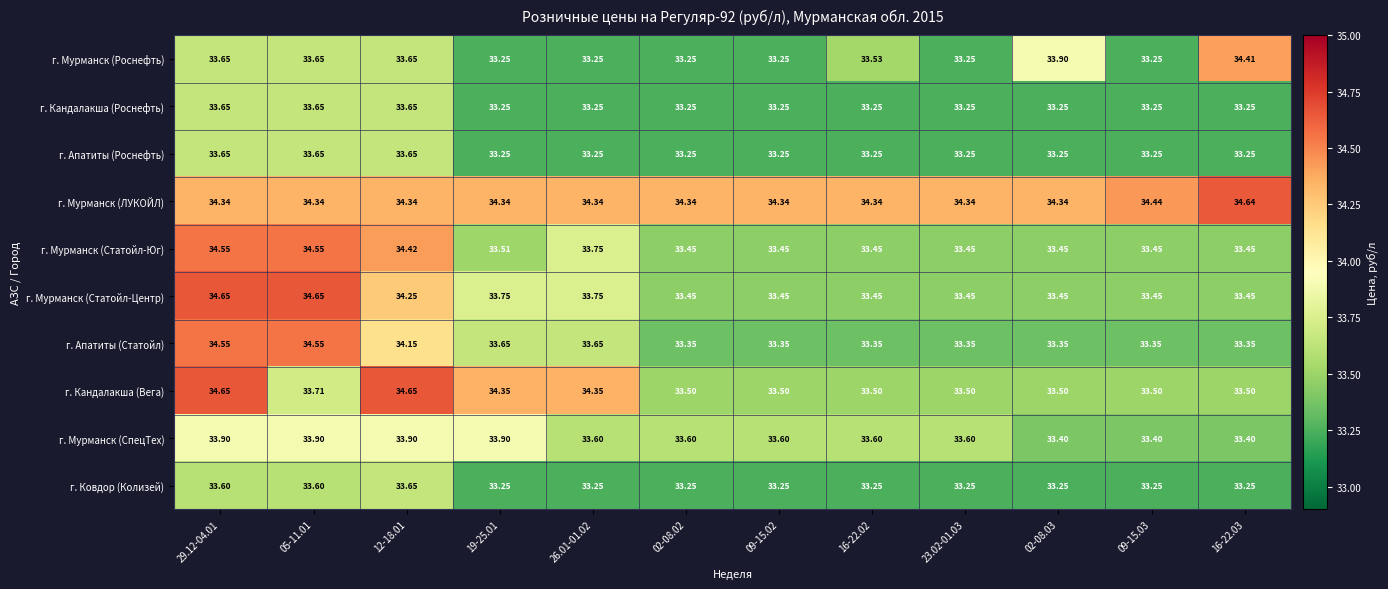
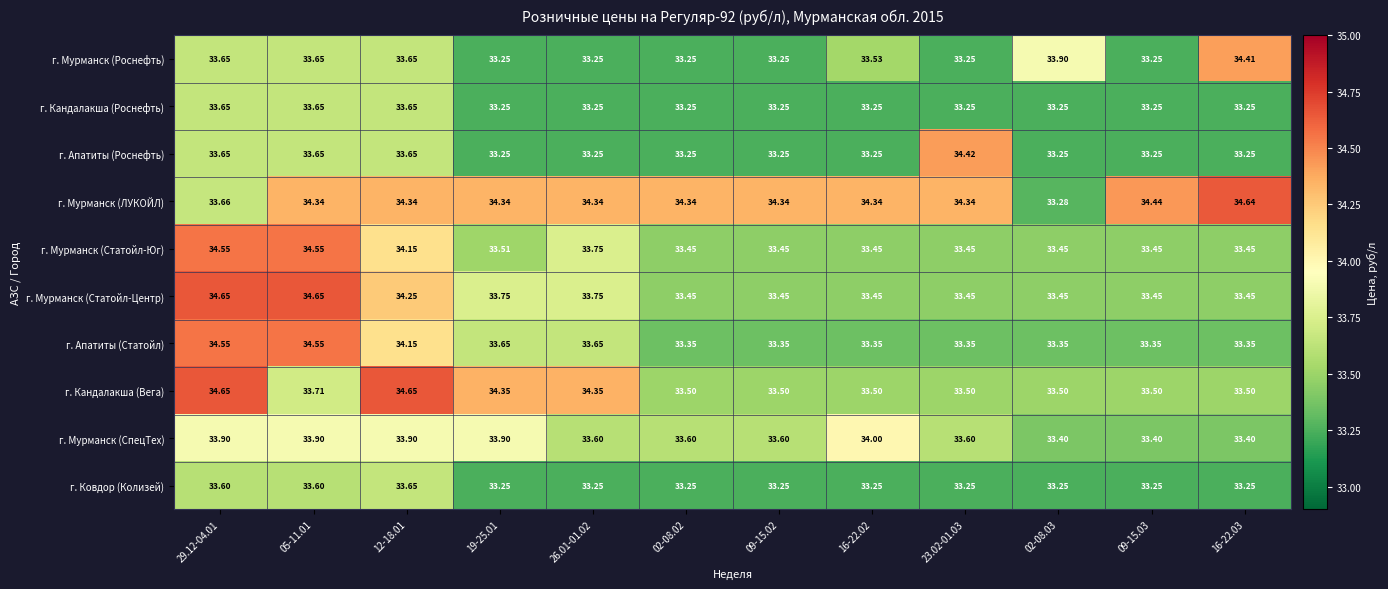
  {
    "г. Мурманск (Роснефть)": {
      "29.12-04.01": 33.65,
      "05-11.01": 33.65,
      "12-18.01": 33.65,
      "19-25.01": 33.25,
      "26.01-01.02": 33.25,
      "02-08.02": 33.25,
      "09-15.02": 33.25,
      "16-22.02": 33.53,
      "23.02-01.03": 33.25,
      "02-08.03": 33.90,
      "09-15.03": 33.25,
      "16-22.03": 34.41
    },
    "г. Кандалакша (Роснефть)": {
      "29.12-04.01": 33.65,
      "05-11.01": 33.65,
      "12-18.01": 33.65,
      "19-25.01": 33.25,
      "26.01-01.02": 33.25,
      "02-08.02": 33.25,
      "09-15.02": 33.25,
      "16-22.02": 33.25,
      "23.02-01.03": 33.25,
      "02-08.03": 33.25,
      "09-15.03": 33.25,
      "16-22.03": 33.25
    },
    "г. Апатиты (Роснефть)": {
      "29.12-04.01": 33.65,
      "05-11.01": 33.65,
      "12-18.01": 33.65,
      "19-25.01": 33.25,
      "26.01-01.02": 33.25,
      "02-08.02": 33.25,
      "09-15.02": 33.25,
      "16-22.02": 33.25,
-     "23.02-01.03": 33.25,
+     "23.02-01.03": 34.42,
      "02-08.03": 33.25,
      "09-15.03": 33.25,
      "16-22.03": 33.25
    },
    "г. Мурманск (ЛУКОЙЛ)": {
-     "29.12-04.01": 34.34,
+     "29.12-04.01": 33.66,
      "05-11.01": 34.34,
      "12-18.01": 34.34,
      "19-25.01": 34.34,
      "26.01-01.02": 34.34,
      "02-08.02": 34.34,
      "09-15.02": 34.34,
      "16-22.02": 34.34,
      "23.02-01.03": 34.34,
-     "02-08.03": 34.34,
+     "02-08.03": 33.28,
      "09-15.03": 34.44,
      "16-22.03": 34.64
    },
    "г. Мурманск (Статойл-Юг)": {
      "29.12-04.01": 34.55,
      "05-11.01": 34.55,
-     "12-18.01": 34.42,
+     "12-18.01": 34.15,
      "19-25.01": 33.51,
      "26.01-01.02": 33.75,
      "02-08.02": 33.45,
      "09-15.02": 33.45,
      "16-22.02": 33.45,
      "23.02-01.03": 33.45,
      "02-08.03": 33.45,
      "09-15.03": 33.45,
      "16-22.03": 33.45
    },
    "г. Мурманск (Статойл-Центр)": {
      "29.12-04.01": 34.65,
      "05-11.01": 34.65,
      "12-18.01": 34.25,
      "19-25.01": 33.75,
      "26.01-01.02": 33.75,
      "02-08.02": 33.45,
      "09-15.02": 33.45,
      "16-22.02": 33.45,
      "23.02-01.03": 33.45,
      "02-08.03": 33.45,
      "09-15.03": 33.45,
      "16-22.03": 33.45
    },
    "г. Апатиты (Статойл)": {
      "29.12-04.01": 34.55,
      "05-11.01": 34.55,
      "12-18.01": 34.15,
      "19-25.01": 33.65,
      "26.01-01.02": 33.65,
      "02-08.02": 33.35,
      "09-15.02": 33.35,
      "16-22.02": 33.35,
      "23.02-01.03": 33.35,
      "02-08.03": 33.35,
      "09-15.03": 33.35,
      "16-22.03": 33.35
    },
    "г. Кандалакша (Вега)": {
      "29.12-04.01": 34.65,
      "05-11.01": 33.71,
      "12-18.01": 34.65,
      "19-25.01": 34.35,
      "26.01-01.02": 34.35,
      "02-08.02": 33.50,
      "09-15.02": 33.50,
      "16-22.02": 33.50,
      "23.02-01.03": 33.50,
      "02-08.03": 33.50,
      "09-15.03": 33.50,
      "16-22.03": 33.50
    },
    "г. Мурманск (СпецТех)": {
      "29.12-04.01": 33.90,
      "05-11.01": 33.90,
      "12-18.01": 33.90,
      "19-25.01": 33.90,
      "26.01-01.02": 33.60,
      "02-08.02": 33.60,
      "09-15.02": 33.60,
-     "16-22.02": 33.60,
+     "16-22.02": 34.00,
      "23.02-01.03": 33.60,
      "02-08.03": 33.40,
      "09-15.03": 33.40,
      "16-22.03": 33.40
    },
    "г. Ковдор (Колизей)": {
      "29.12-04.01": 33.60,
      "05-11.01": 33.60,
      "12-18.01": 33.65,
      "19-25.01": 33.25,
      "26.01-01.02": 33.25,
      "02-08.02": 33.25,
      "09-15.02": 33.25,
      "16-22.02": 33.25,
      "23.02-01.03": 33.25,
      "02-08.03": 33.25,
      "09-15.03": 33.25,
      "16-22.03": 33.25
    }
  }
